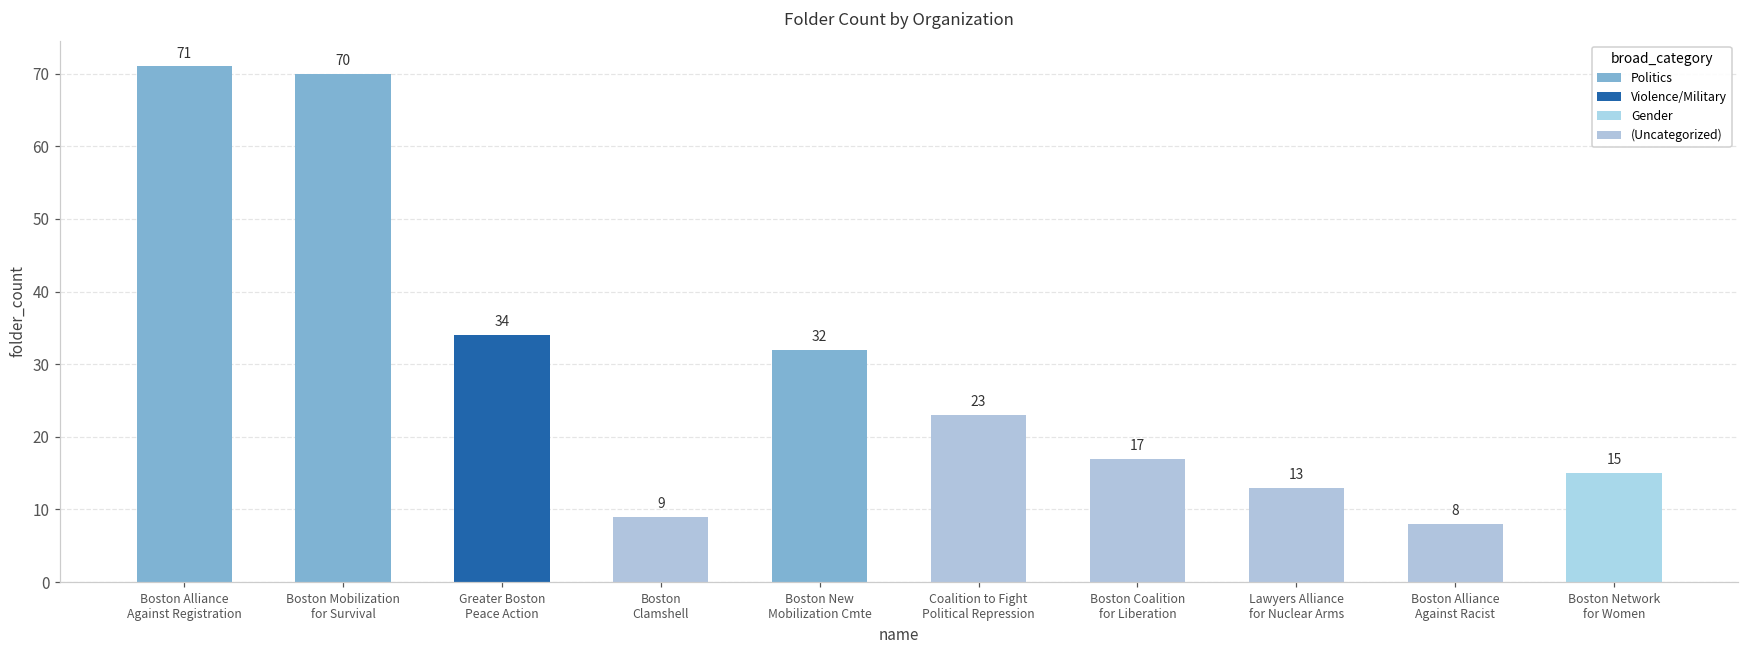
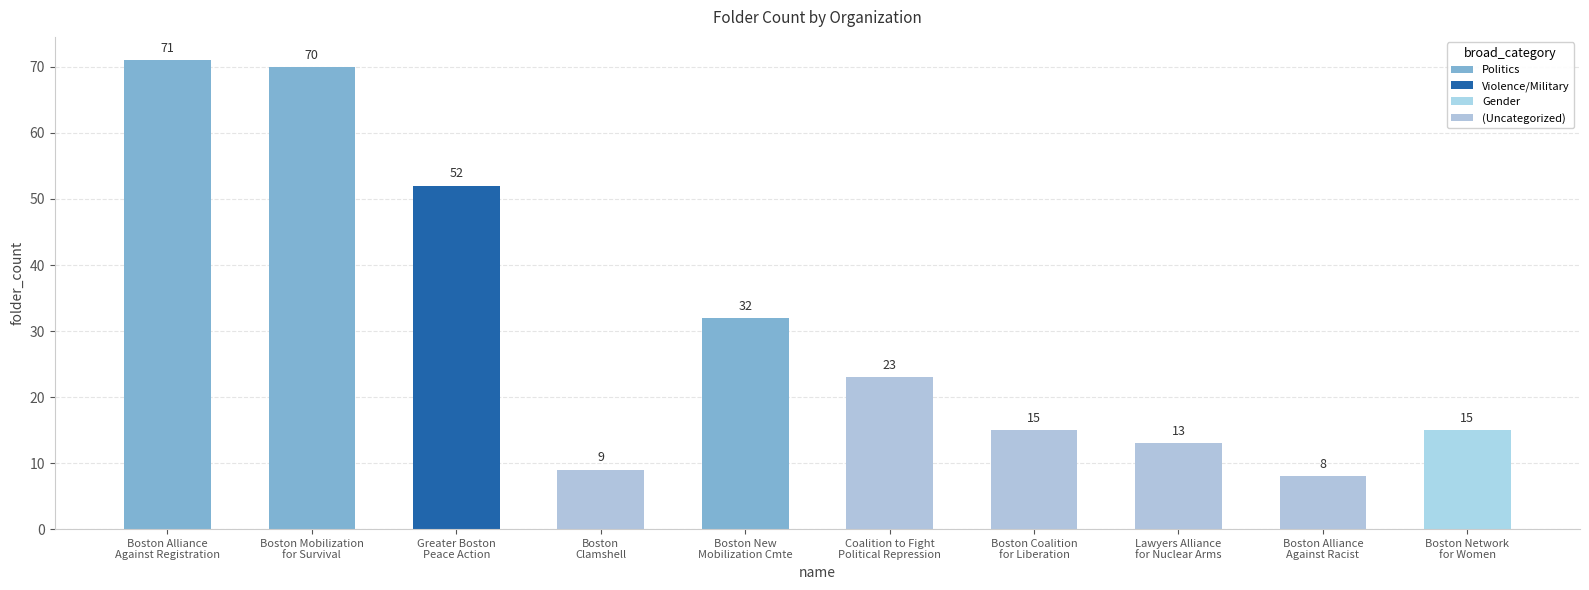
  {
    "Boston Alliance Against Registration": 71,
    "Boston Mobilization for Survival": 70,
-   "Greater Boston Peace Action": 34,
+   "Greater Boston Peace Action": 52,
    "Boston Clamshell": 9,
    "Boston New Mobilization Cmte": 32,
    "Coalition to Fight Political Repression": 23,
-   "Boston Coalition for Liberation": 17,
+   "Boston Coalition for Liberation": 15,
    "Lawyers Alliance for Nuclear Arms": 13,
    "Boston Alliance Against Racist": 8,
    "Boston Network for Women": 15
  }
